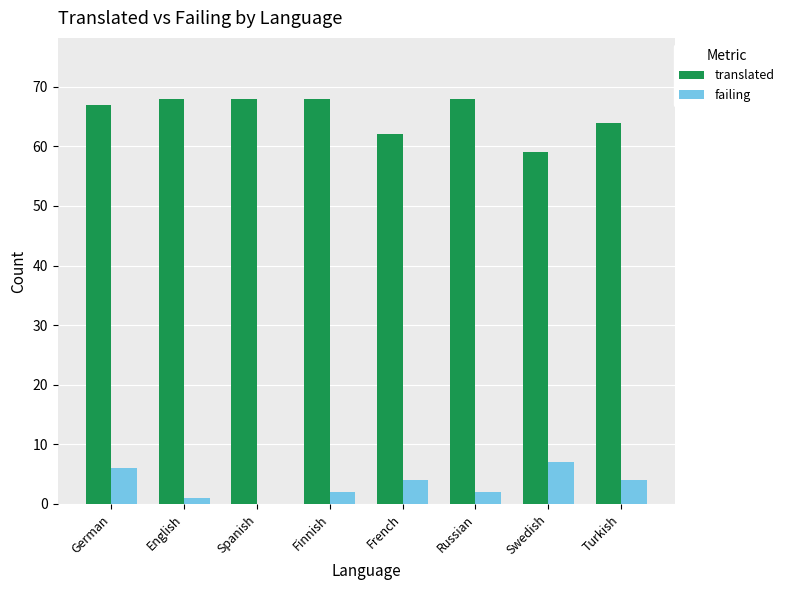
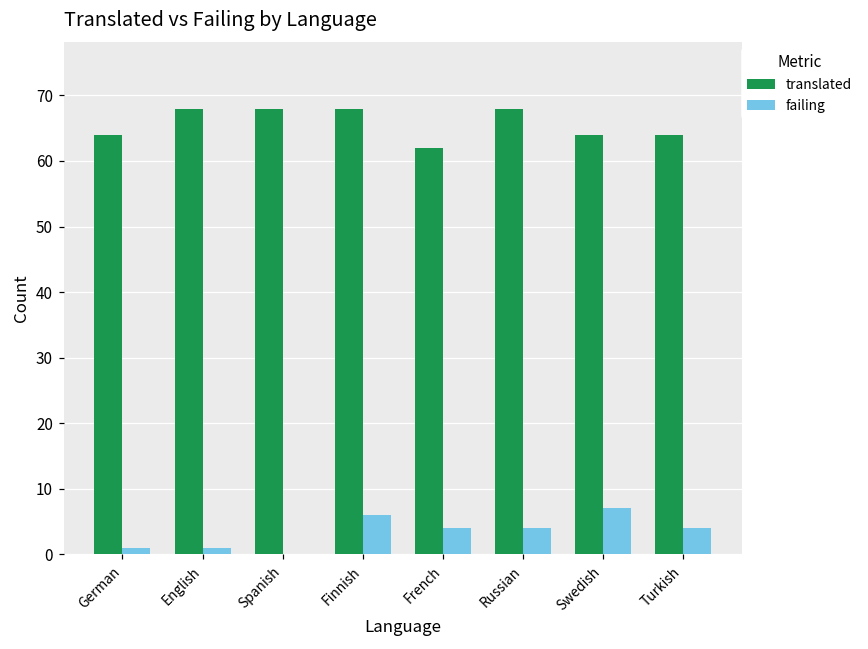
  {
    "translated": {
-     "German": 67,
+     "German": 64,
      "English": 68,
      "Spanish": 68,
      "Finnish": 68,
      "French": 62,
      "Russian": 68,
-     "Swedish": 59,
+     "Swedish": 64,
      "Turkish": 64
    },
    "failing": {
-     "German": 6,
+     "German": 1,
      "English": 1,
      "Spanish": 0,
-     "Finnish": 2,
+     "Finnish": 6,
      "French": 4,
-     "Russian": 2,
+     "Russian": 4,
      "Swedish": 7,
      "Turkish": 4
    }
  }
